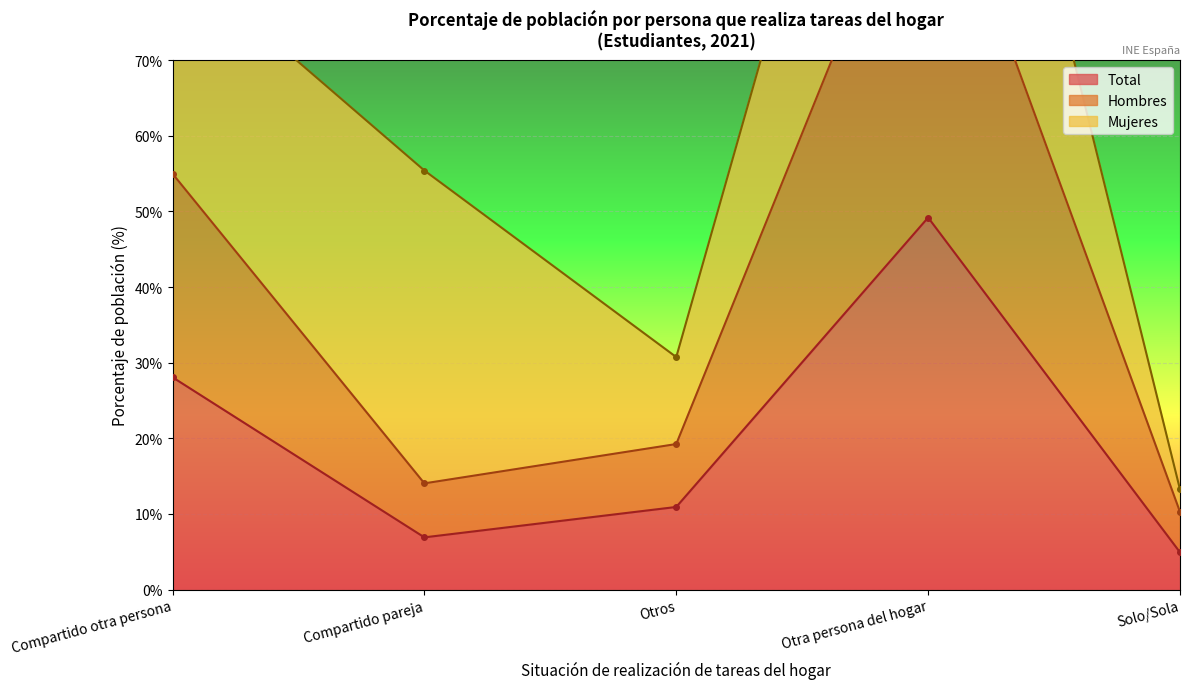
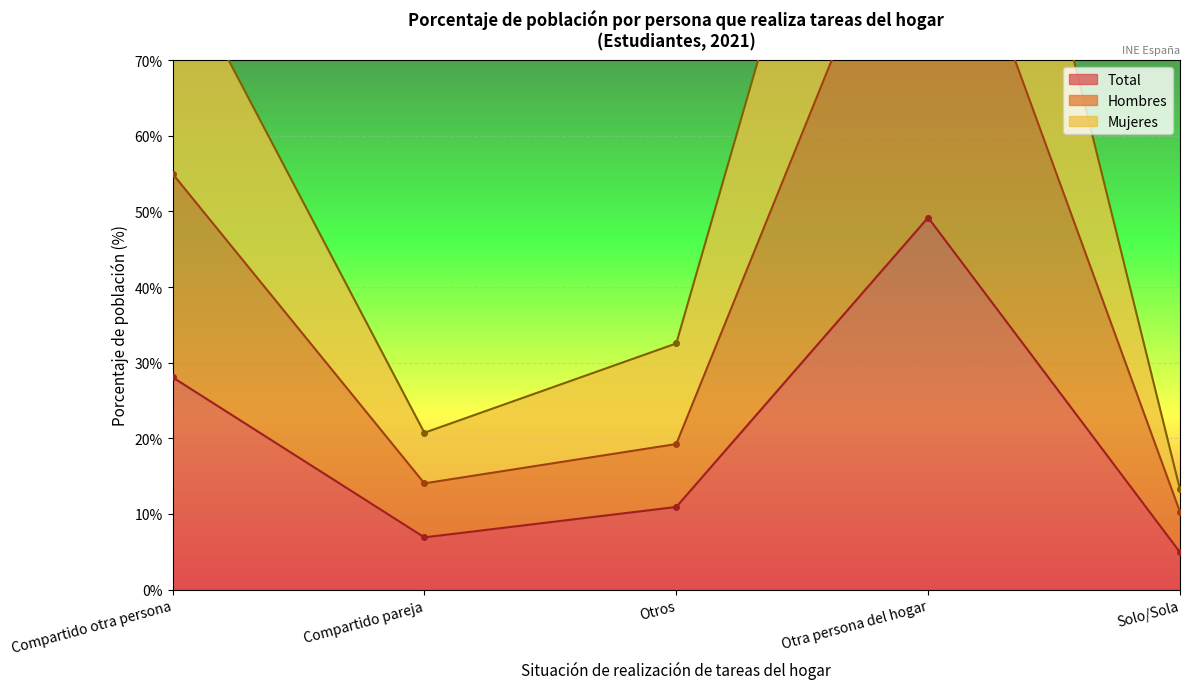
  {
    "Mujeres": {
-     "Compartido pareja": "41%",
-     "Otros": "12%",
+     "Compartido pareja": "7%",
+     "Otros": "13%",
      "Solo/Sola": "3%"
    }
  }
